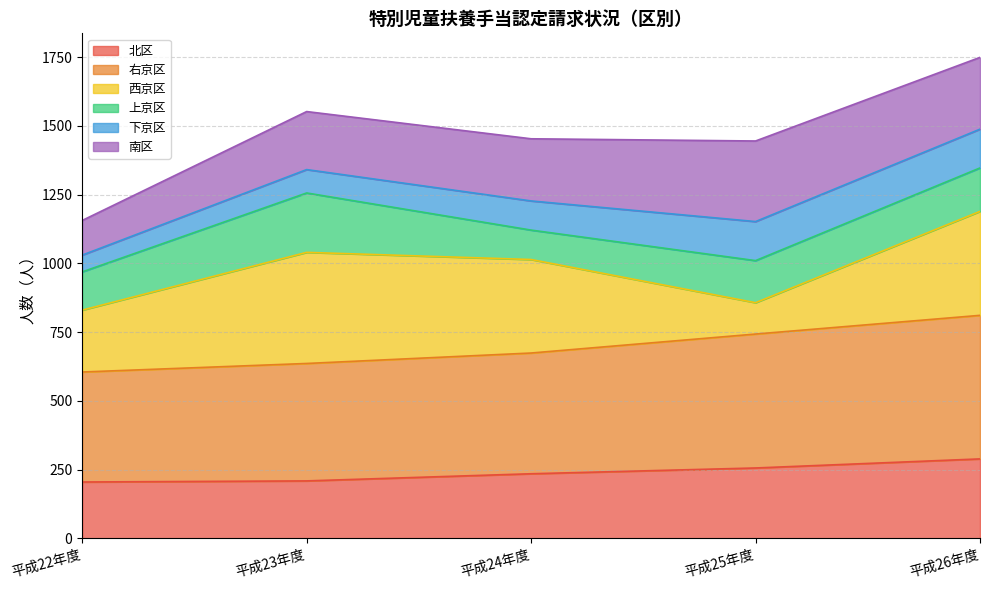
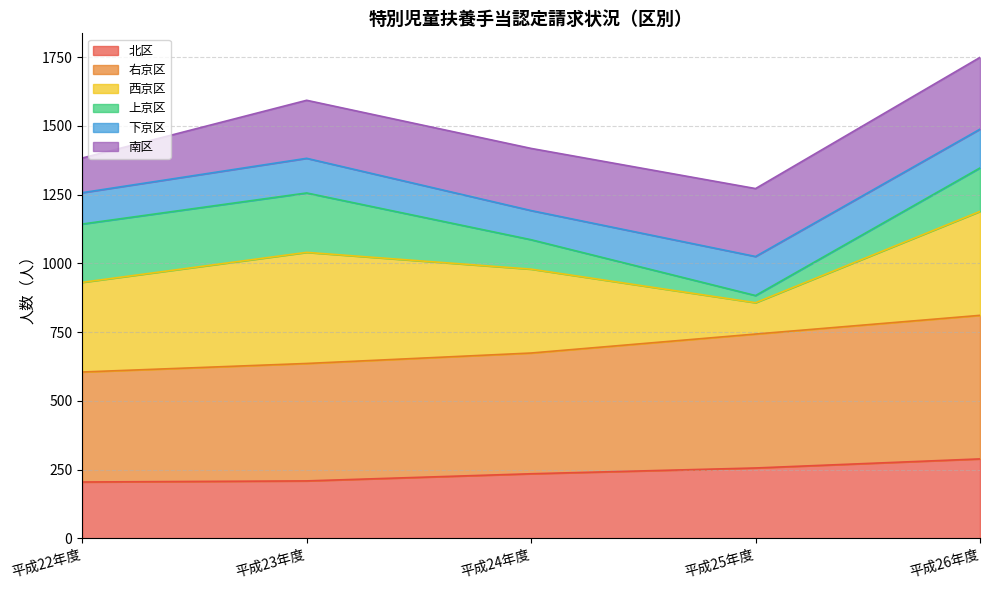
  {
    "西京区": {
-     "平成22年度": 230,
+     "平成22年度": 330,
      "平成23年度": 400,
-     "平成24年度": 340,
+     "平成24年度": 310,
      "平成25年度": 110,
      "平成26年度": 380
    },
    "上京区": {
-     "平成22年度": 140,
+     "平成22年度": 210,
      "平成23年度": 220,
      "平成24年度": 110,
-     "平成25年度": 150,
+     "平成25年度": 30,
      "平成26年度": 160
    },
    "下京区": {
-     "平成22年度": 60,
-     "平成23年度": 90,
+     "平成22年度": 110,
+     "平成23年度": 130,
      "平成24年度": 110,
      "平成25年度": 140,
      "平成26年度": 140
    },
    "南区": {
      "平成22年度": 130,
      "平成23年度": 210,
      "平成24年度": 230,
-     "平成25年度": 290,
+     "平成25年度": 250,
      "平成26年度": 260
    }
  }
